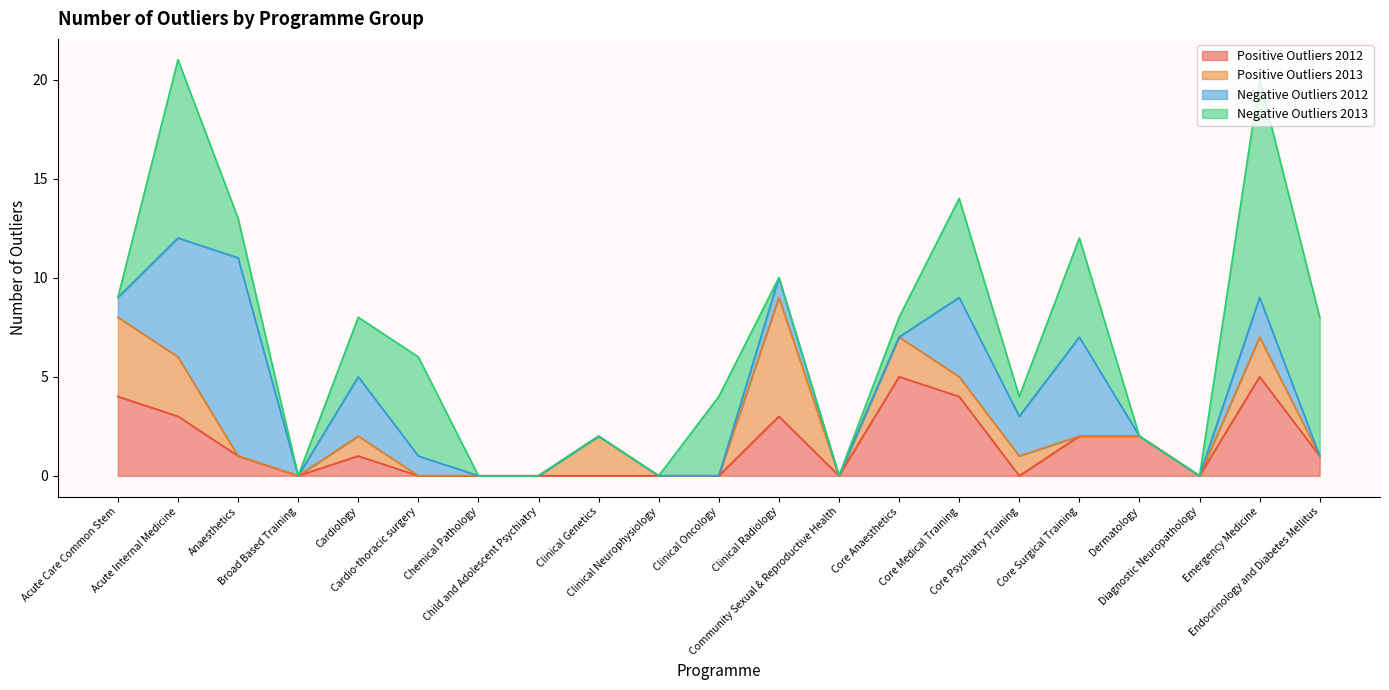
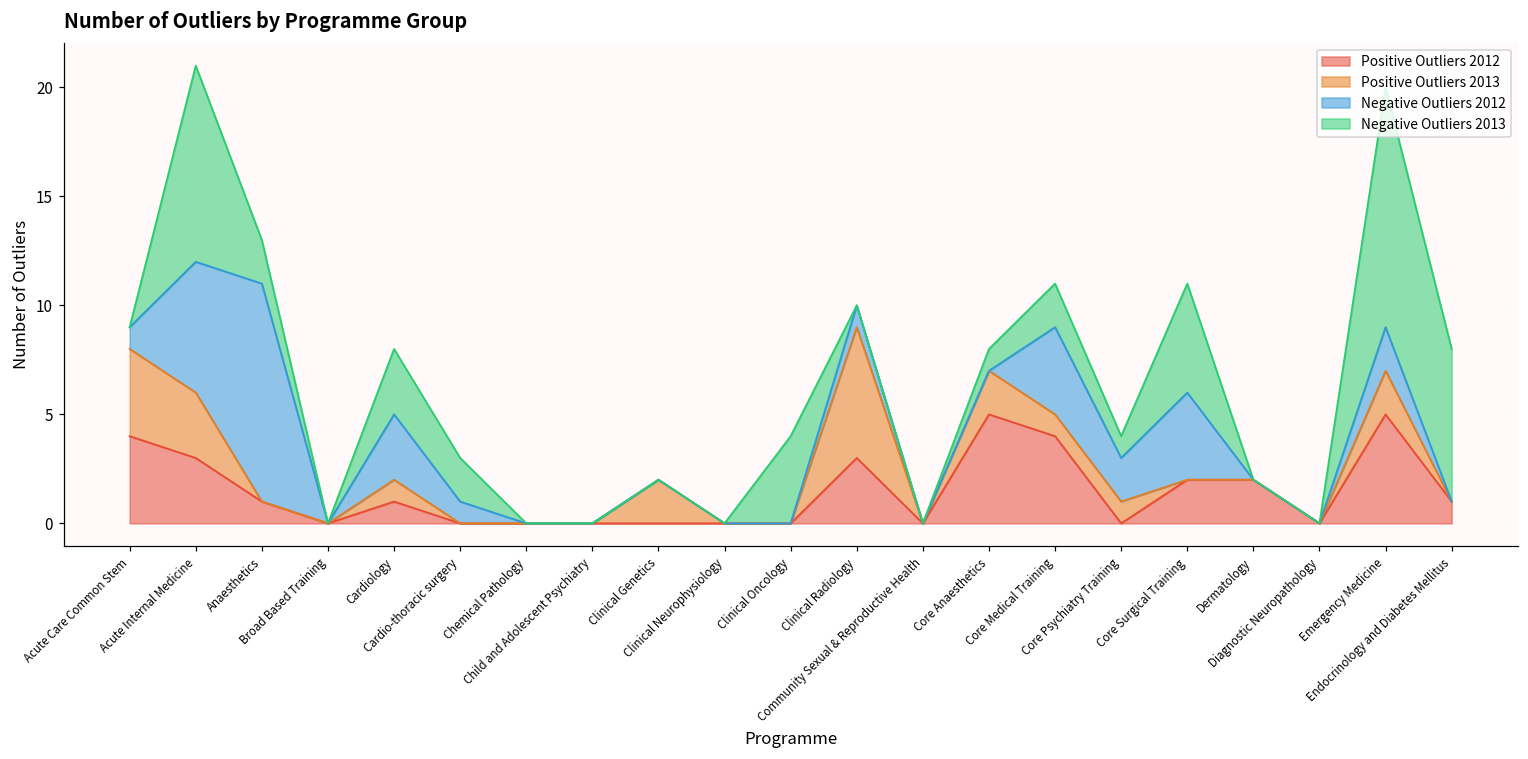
  {
    "Negative Outliers 2012": {
      "Acute Internal Medicine": 6,
      "Anaesthetics": 10,
      "Cardiology": 3,
      "Cardio-thoracic surgery": 1,
      "Core Medical Training": 4,
      "Core Psychiatry Training": 2,
-     "Core Surgical Training": 5,
+     "Core Surgical Training": 4,
      "Emergency Medicine": 2
    },
    "Negative Outliers 2013": {
      "Acute Internal Medicine": 9,
      "Anaesthetics": 2,
      "Cardiology": 3,
-     "Cardio-thoracic surgery": 5,
+     "Cardio-thoracic surgery": 2,
      "Clinical Oncology": 4,
      "Core Anaesthetics": 1,
-     "Core Medical Training": 5,
+     "Core Medical Training": 2,
      "Core Psychiatry Training": 1,
      "Core Surgical Training": 5,
      "Endocrinology and Diabetes Mellitus": 7
    }
  }
